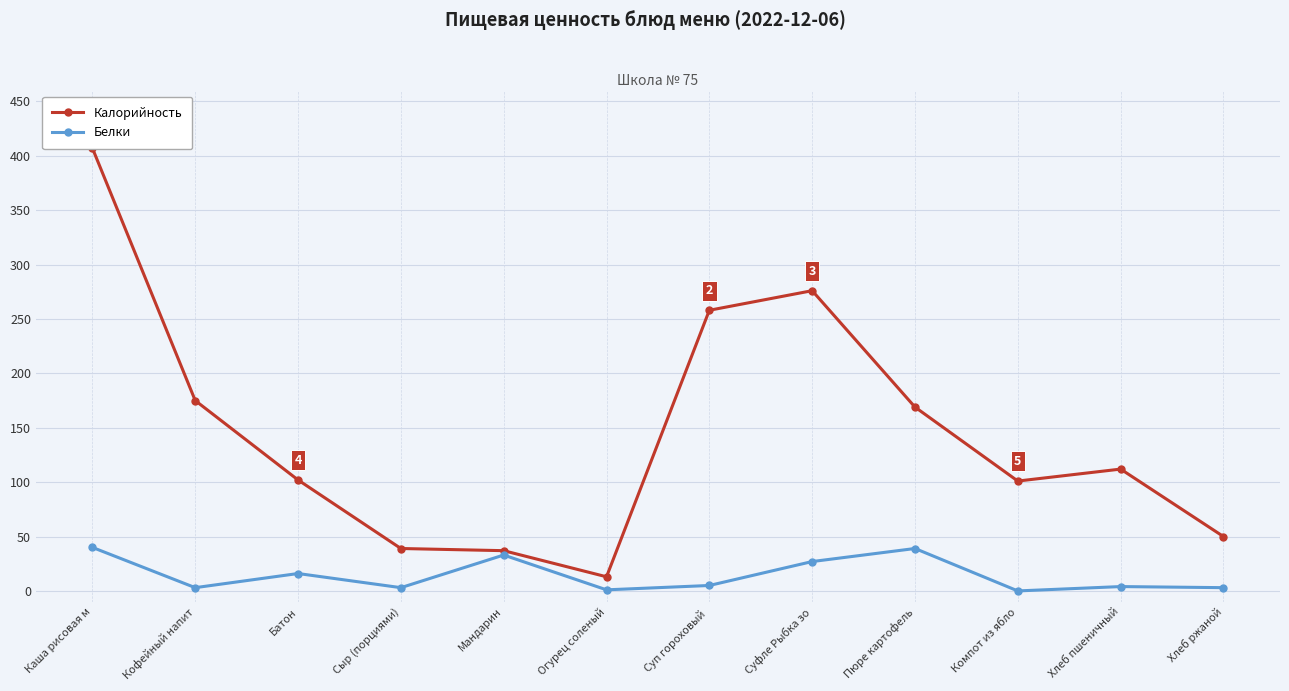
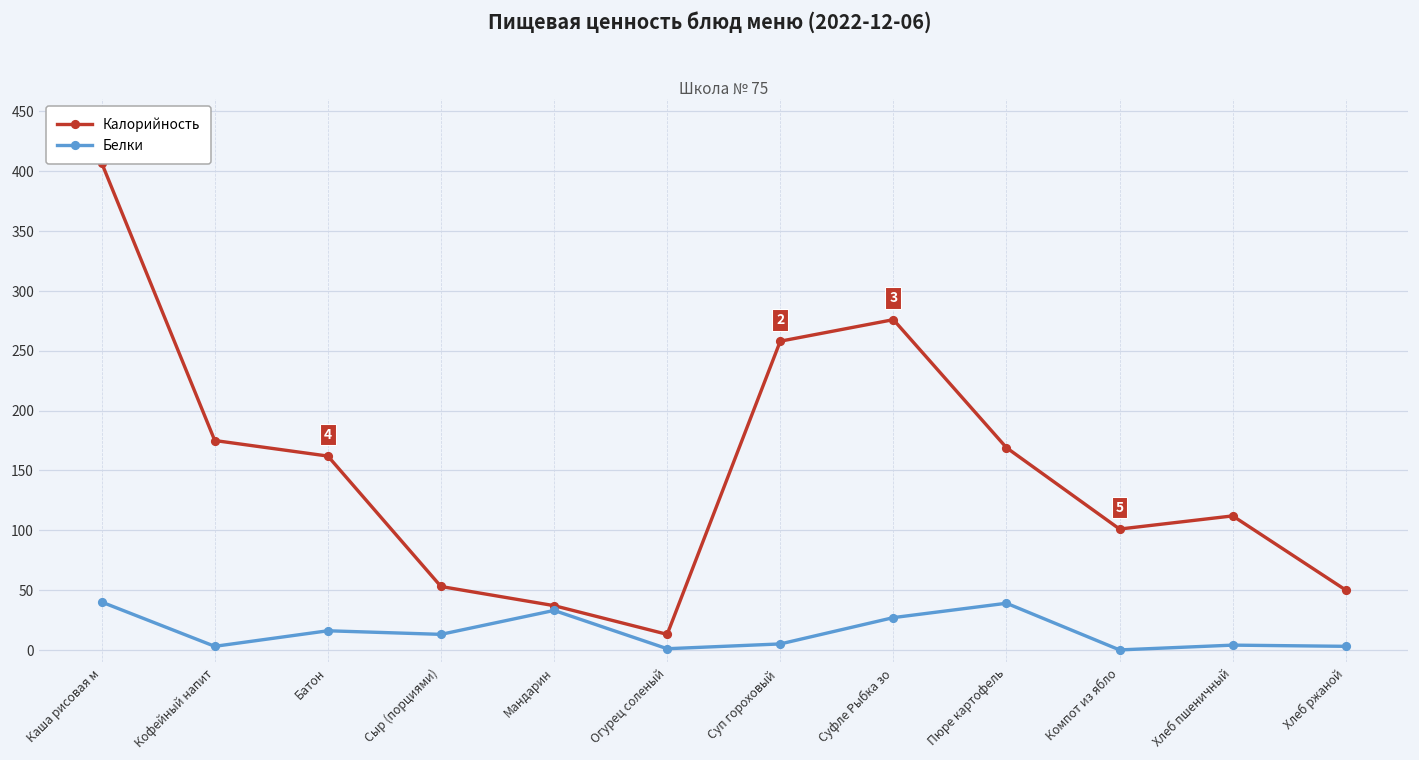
  {
    "Калорийность": {
      "Кофейный напит": 175,
-     "Батон": 102,
-     "Сыр (порциями)": 39,
+     "Батон": 162,
+     "Сыр (порциями)": 53,
      "Мандарин": 37,
      "Огурец соленый": 13,
      "Пюре картофель": 169,
      "Хлеб пшеничный": 112,
      "Хлеб ржаной": 50
    },
    "Белки": {
      "Каша рисовая м": 40,
      "Кофейный напит": 3,
      "Батон": 16,
-     "Сыр (порциями)": 3,
+     "Сыр (порциями)": 13,
      "Мандарин": 33,
      "Огурец соленый": 1,
      "Суп гороховый": 5,
      "Суфле Рыбка зо": 27,
      "Пюре картофель": 39,
      "Компот из ябло": 0,
      "Хлеб пшеничный": 4,
      "Хлеб ржаной": 3
    }
  }
